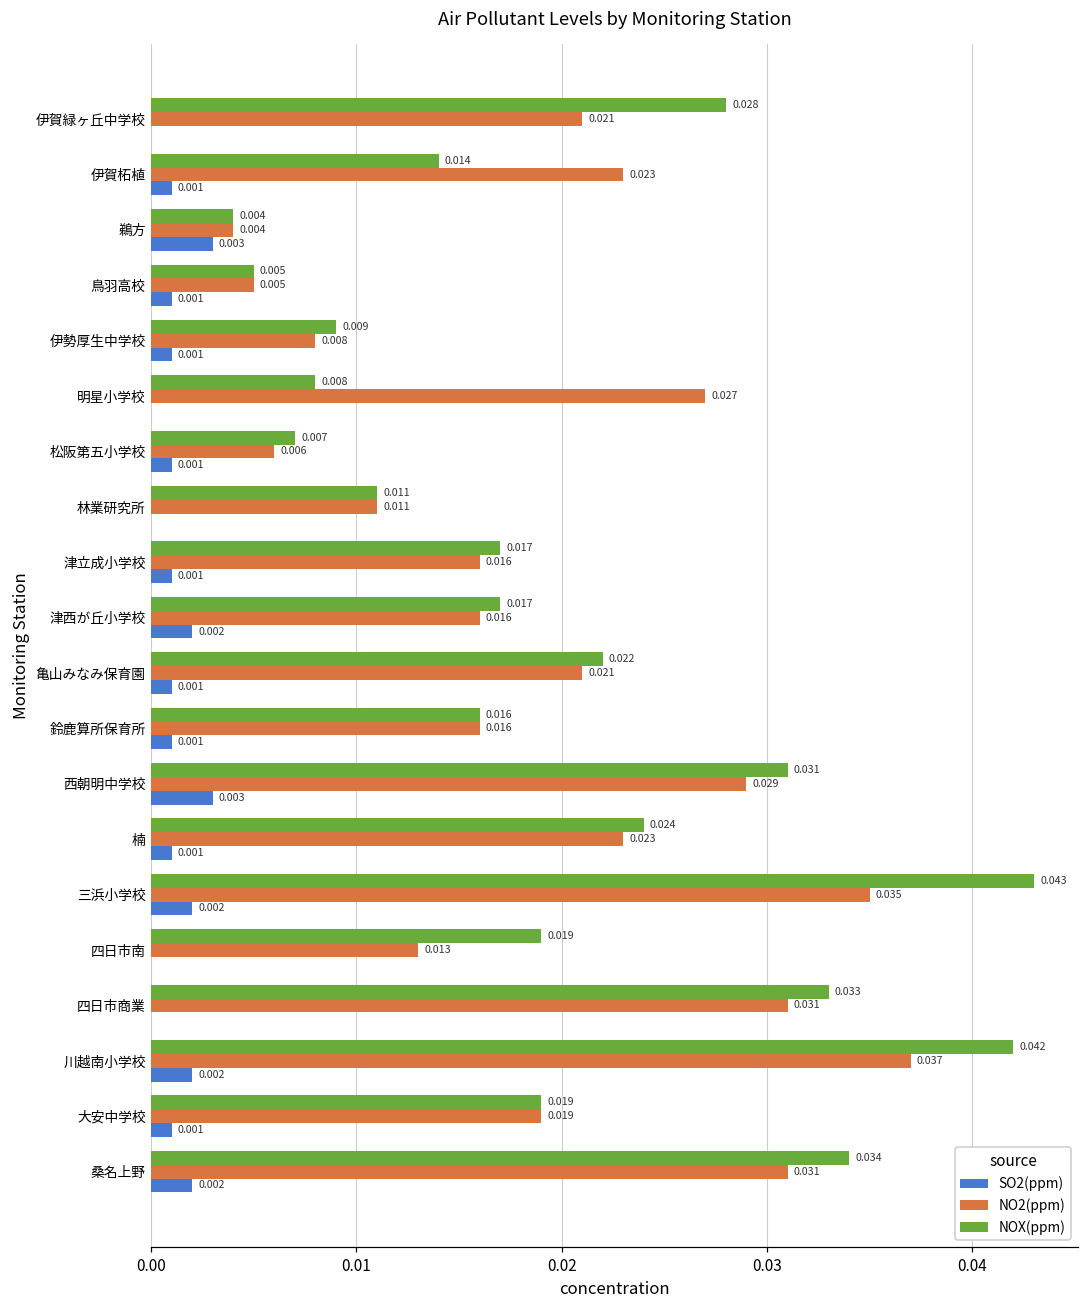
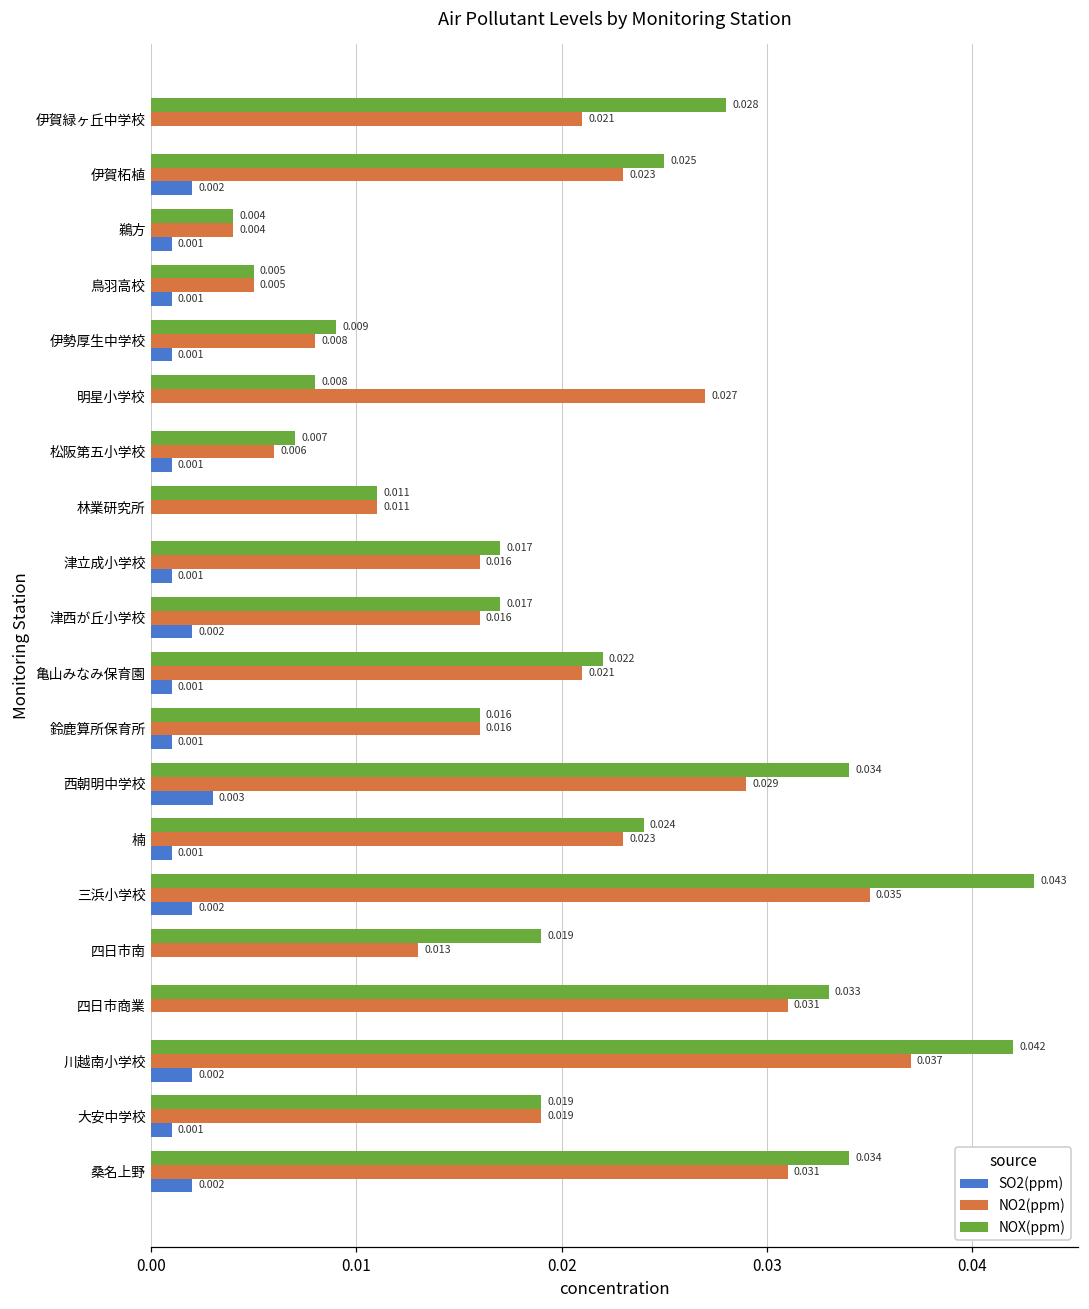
  {
    "SO2(ppm)": {
-     "伊賀柘植": 0.001,
-     "鵜方": 0.003,
+     "伊賀柘植": 0.002,
+     "鵜方": 0.001,
      "鳥羽高校": 0.001,
      "伊勢厚生中学校": 0.001,
      "松阪第五小学校": 0.001,
      "津立成小学校": 0.001,
      "津西が丘小学校": 0.002,
      "亀山みなみ保育園": 0.001,
      "鈴鹿算所保育所": 0.001,
      "西朝明中学校": 0.003,
      "楠": 0.001,
      "三浜小学校": 0.002,
      "川越南小学校": 0.002,
      "大安中学校": 0.001,
      "桑名上野": 0.002
    },
    "NO2(ppm)": {
      "伊賀緑ヶ丘中学校": 0.021,
      "伊賀柘植": 0.023,
      "鵜方": 0.004,
      "鳥羽高校": 0.005,
      "伊勢厚生中学校": 0.008,
      "明星小学校": 0.027,
      "松阪第五小学校": 0.006,
      "林業研究所": 0.011,
      "津立成小学校": 0.016,
      "津西が丘小学校": 0.016,
      "亀山みなみ保育園": 0.021,
      "鈴鹿算所保育所": 0.016,
      "西朝明中学校": 0.029,
      "楠": 0.023,
      "三浜小学校": 0.035,
      "四日市南": 0.013,
      "四日市商業": 0.031,
      "川越南小学校": 0.037,
      "大安中学校": 0.019,
      "桑名上野": 0.031
    },
    "NOX(ppm)": {
      "伊賀緑ヶ丘中学校": 0.028,
-     "伊賀柘植": 0.014,
+     "伊賀柘植": 0.025,
      "鵜方": 0.004,
      "鳥羽高校": 0.005,
      "伊勢厚生中学校": 0.009,
      "明星小学校": 0.008,
      "松阪第五小学校": 0.007,
      "林業研究所": 0.011,
      "津立成小学校": 0.017,
      "津西が丘小学校": 0.017,
      "亀山みなみ保育園": 0.022,
      "鈴鹿算所保育所": 0.016,
-     "西朝明中学校": 0.031,
+     "西朝明中学校": 0.034,
      "楠": 0.024,
      "三浜小学校": 0.043,
      "四日市南": 0.019,
      "四日市商業": 0.033,
      "川越南小学校": 0.042,
      "大安中学校": 0.019,
      "桑名上野": 0.034
    }
  }
